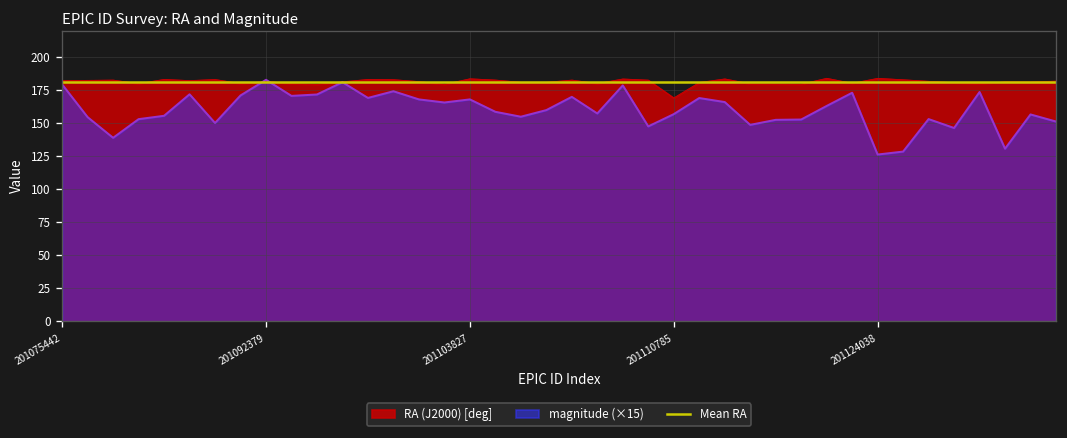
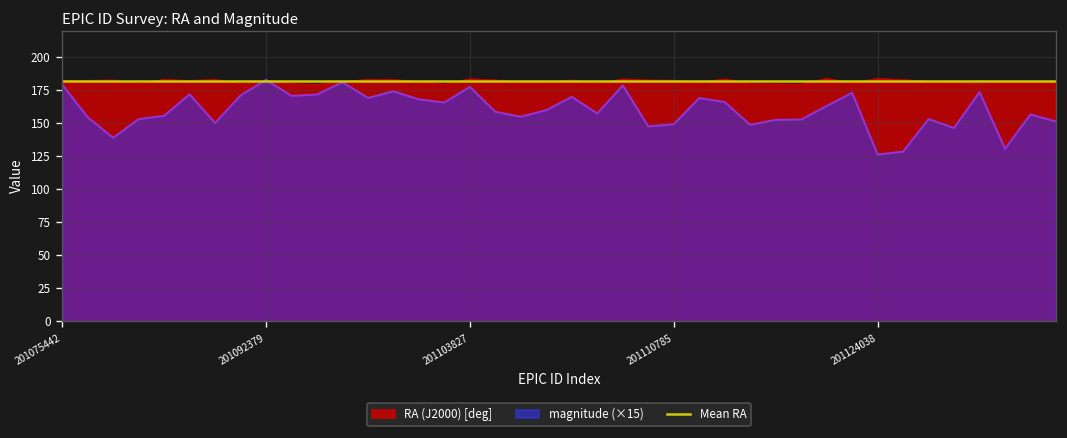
  {
    "RA (J2000) [deg]": {
      "201075442": 182,
      "201103827": 184,
-     "201110785": 169,
+     "201110785": 182,
      "201124038": 184
    },
    "magnitude (×15)": {
      "201075442": 179,
-     "201103827": 168,
-     "201110785": 157,
+     "201103827": 177,
+     "201110785": 149,
      "201124038": 126
    }
  }
